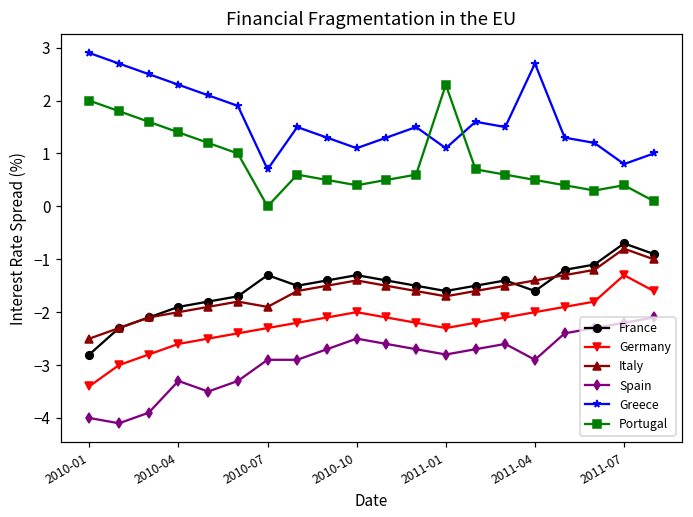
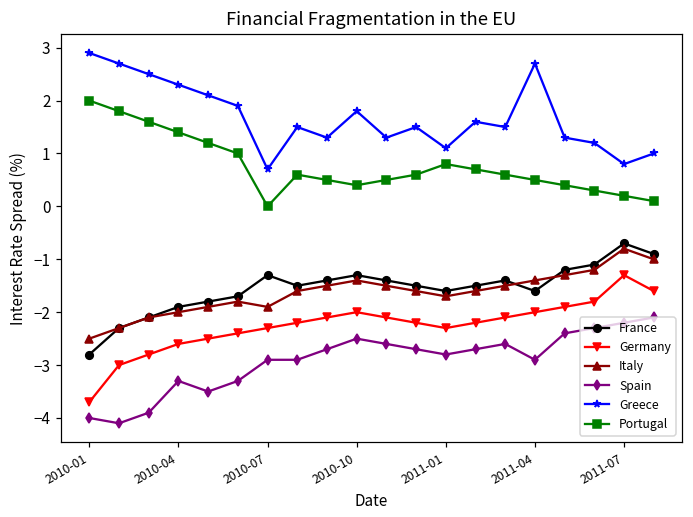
  {
    "France": {
      "2010-01": -2.8,
      "2010-04": -1.9,
      "2010-07": -1.3,
      "2010-10": -1.3,
      "2011-01": -1.6,
      "2011-04": -1.6,
      "2011-07": -0.7
    },
    "Germany": {
-     "2010-01": -3.4,
+     "2010-01": -3.7,
      "2010-04": -2.6,
      "2010-07": -2.3,
      "2010-10": -2.0,
      "2011-01": -2.3,
      "2011-04": -2.0,
      "2011-07": -1.3
    },
    "Italy": {
      "2010-01": -2.5,
      "2010-04": -2.0,
      "2010-07": -1.9,
      "2010-10": -1.4,
      "2011-01": -1.7,
      "2011-04": -1.4,
      "2011-07": -0.8
    },
    "Spain": {
      "2010-01": -4.0,
      "2010-04": -3.3,
      "2010-07": -2.9,
      "2010-10": -2.5,
      "2011-01": -2.8,
      "2011-04": -2.9,
      "2011-07": -2.2
    },
    "Greece": {
      "2010-01": 2.9,
      "2010-04": 2.3,
      "2010-07": 0.7,
-     "2010-10": 1.1,
+     "2010-10": 1.8,
      "2011-01": 1.1,
      "2011-04": 2.7,
      "2011-07": 0.8
    },
    "Portugal": {
      "2010-01": 2.0,
      "2010-04": 1.4,
      "2010-07": 0.0,
      "2010-10": 0.4,
-     "2011-01": 2.3,
+     "2011-01": 0.8,
      "2011-04": 0.5,
-     "2011-07": 0.4
+     "2011-07": 0.2
    }
  }
